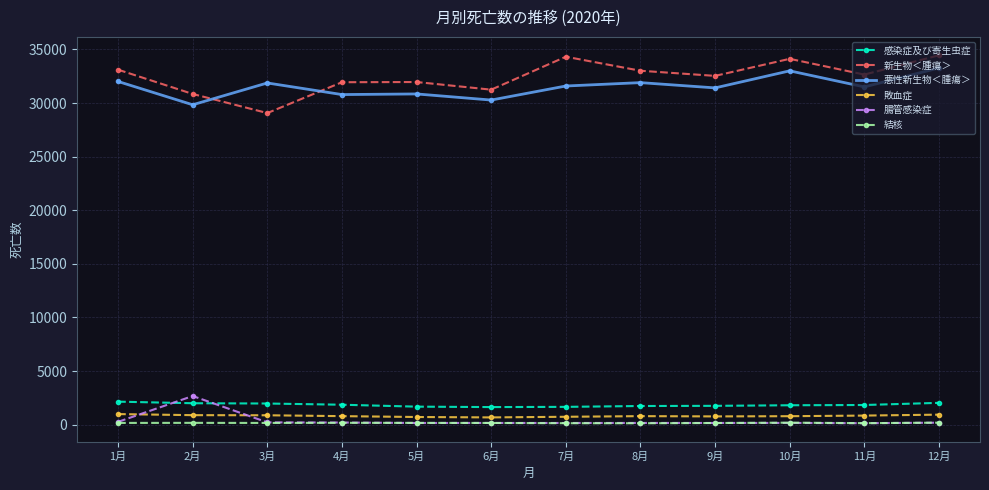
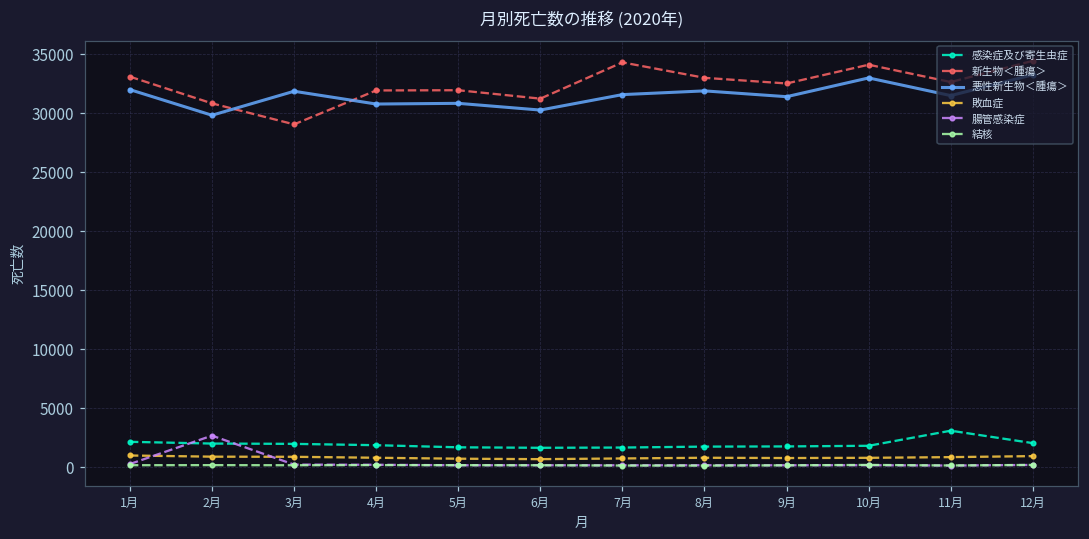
  {
    "感染症及び寄生虫症": {
      "1月": 2100,
      "2月": 2000,
      "3月": 2000,
      "4月": 1900,
      "5月": 1700,
      "6月": 1600,
      "7月": 1700,
      "8月": 1700,
      "9月": 1800,
      "10月": 1800,
-     "11月": 1800,
+     "11月": 3100,
      "12月": 2000
    },
    "新生物＜腫瘍＞": {
      "1月": 33100,
      "2月": 30800,
      "3月": 29100,
      "4月": 31900,
      "5月": 32000,
      "6月": 31300,
      "7月": 34300,
      "8月": 33000,
      "9月": 32500,
      "10月": 34100
    },
    "悪性新生物＜腫瘍＞": {
      "1月": 32000,
      "2月": 29800,
      "3月": 31900,
      "4月": 30800,
      "5月": 30900,
      "6月": 30300,
      "7月": 31600,
      "8月": 31900,
      "9月": 31400,
      "10月": 33000
    },
    "敗血症": {
      "1月": 1000,
      "2月": 900,
      "3月": 900,
      "4月": 800,
      "5月": 700,
      "6月": 700,
      "7月": 700,
      "8月": 800,
      "9月": 800,
      "10月": 800,
      "11月": 800,
      "12月": 900
    },
    "腸管感染症": {
      "2月": 2700
    },
    "結核": {
      "2月": 200
    }
  }
